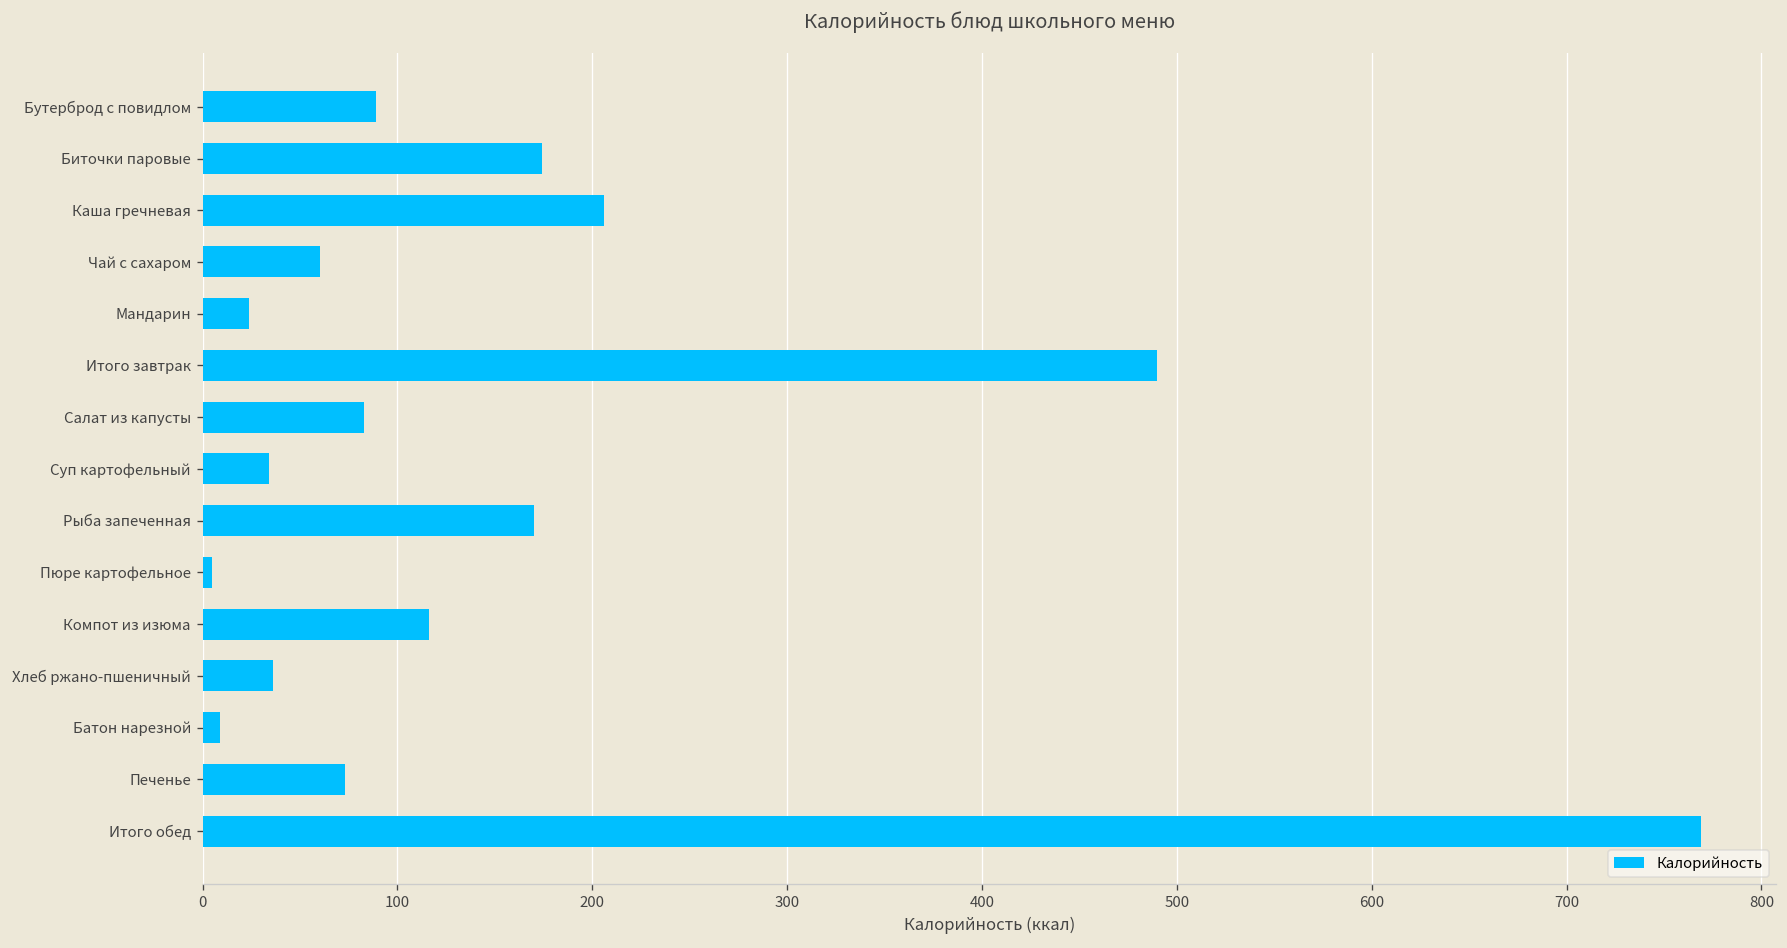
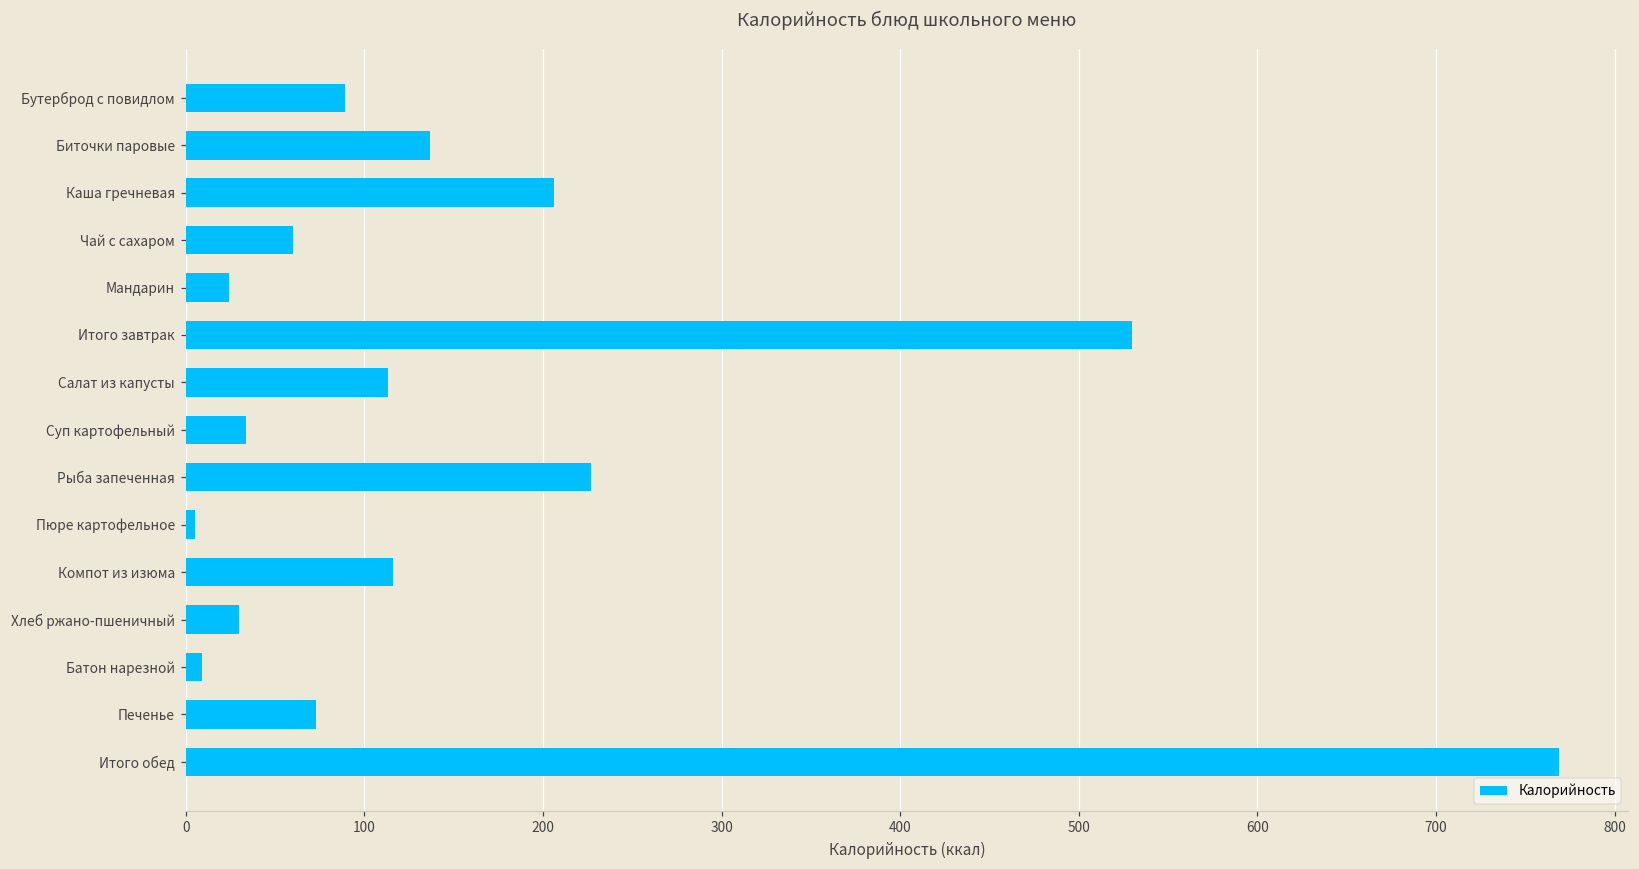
  {
    "Бутерброд с повидлом": 89,
-   "Биточки паровые": 174,
+   "Биточки паровые": 137,
    "Каша гречневая": 206,
    "Чай с сахаром": 60,
    "Мандарин": 24,
-   "Итого завтрак": 490,
-   "Салат из капусты": 83,
+   "Итого завтрак": 530,
+   "Салат из капусты": 113,
    "Суп картофельный": 34,
-   "Рыба запеченная": 170,
+   "Рыба запеченная": 227,
    "Пюре картофельное": 5,
    "Компот из изюма": 116,
-   "Хлеб ржано-пшеничный": 36,
+   "Хлеб ржано-пшеничный": 30,
    "Батон нарезной": 9,
    "Печенье": 73,
    "Итого обед": 769
  }
